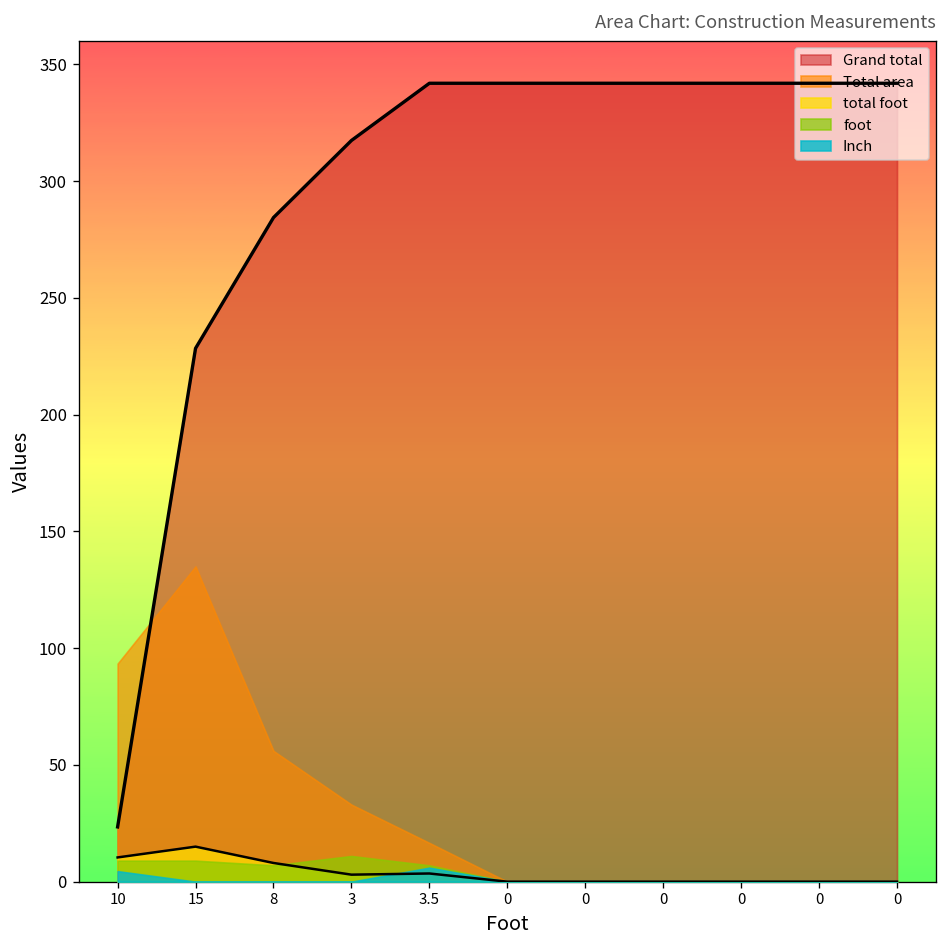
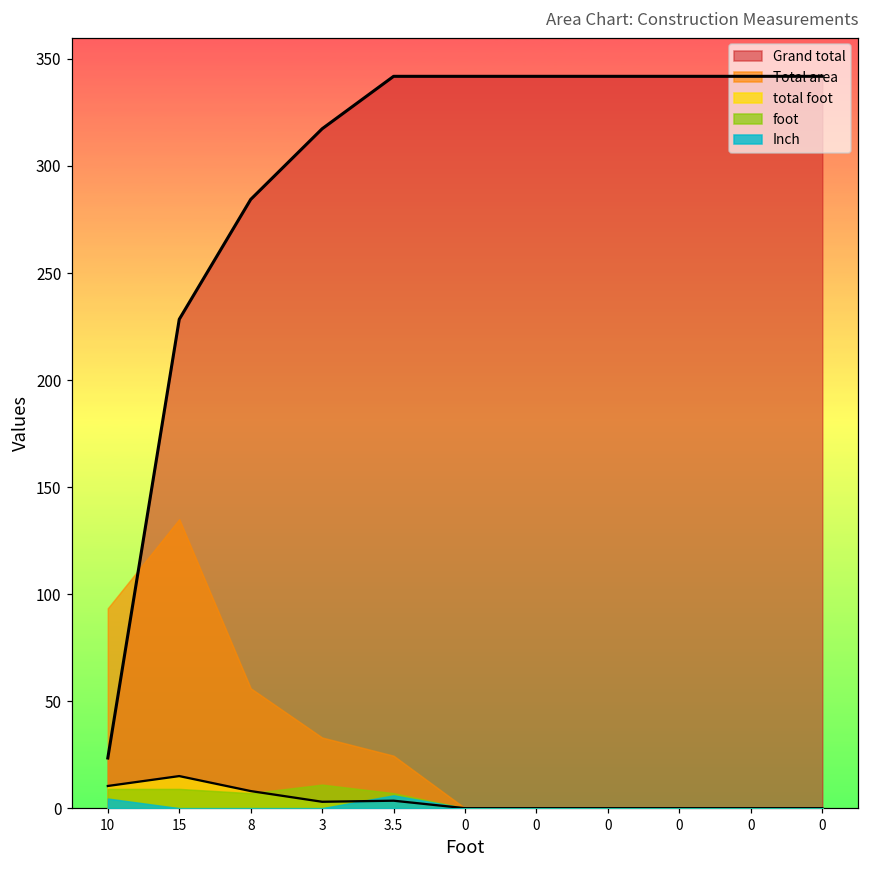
  {
    "Grand total": {
      "10": 23,
      "15": 228,
      "8": 284,
      "3": 317,
      "3.5": 342
    },
    "Total area": {
      "10": 93,
      "15": 135,
      "8": 56,
      "3": 33,
-     "3.5": 17
+     "3.5": 25
    },
    "total foot": {
      "10": 10,
      "15": 15,
      "3": 3,
      "3.5": 4
    },
    "foot": {
      "10": 9,
      "15": 9,
      "3": 11
    },
    "Inch": {
      "10": 5,
      "15": 0,
      "8": 0,
      "3": 0
    }
  }
